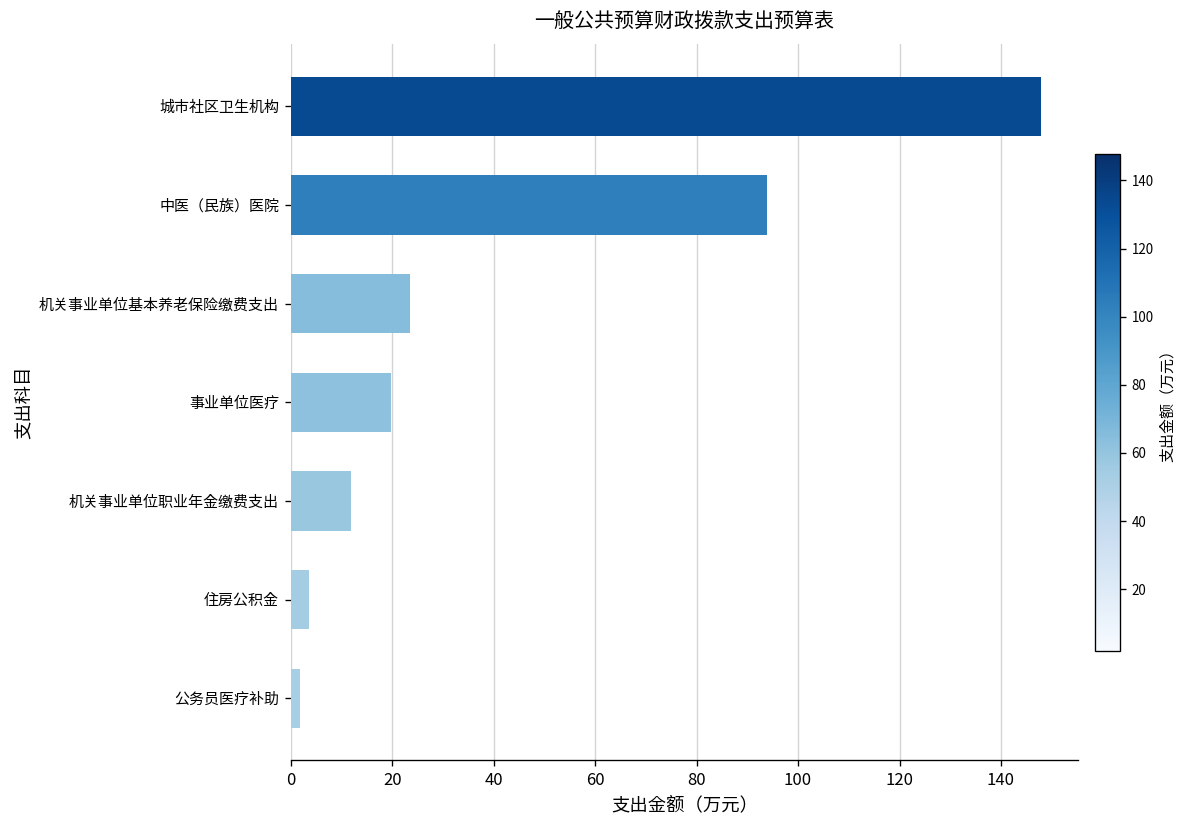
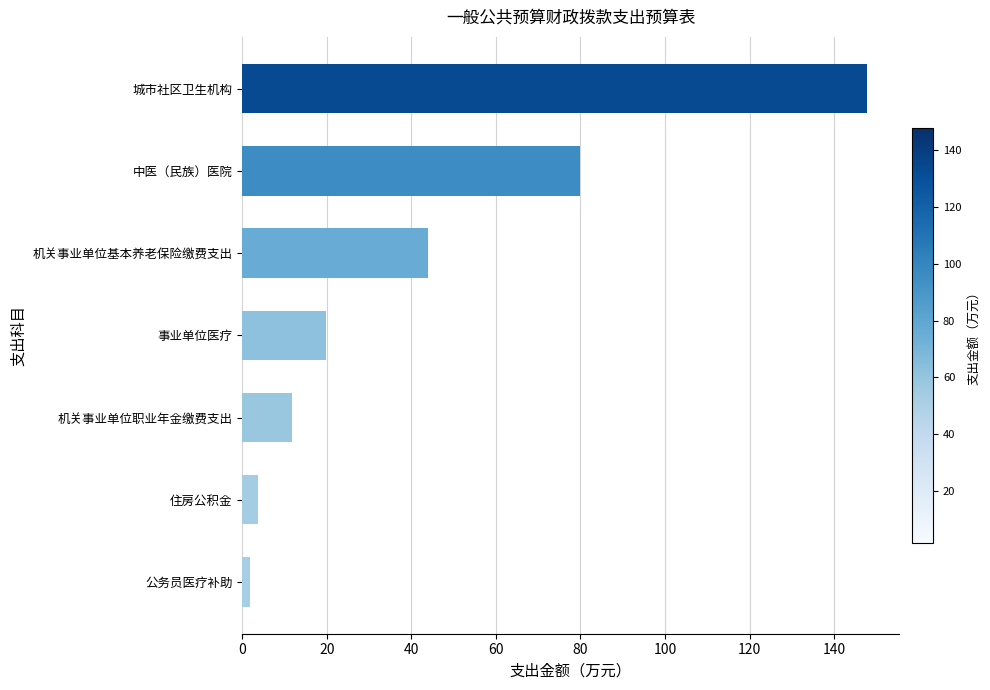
  {
    "城市社区卫生机构": 148,
-   "中医（民族）医院": 94,
-   "机关事业单位基本养老保险缴费支出": 24,
+   "中医（民族）医院": 80,
+   "机关事业单位基本养老保险缴费支出": 44,
    "事业单位医疗": 20,
    "机关事业单位职业年金缴费支出": 12,
    "住房公积金": 4,
    "公务员医疗补助": 2
  }
